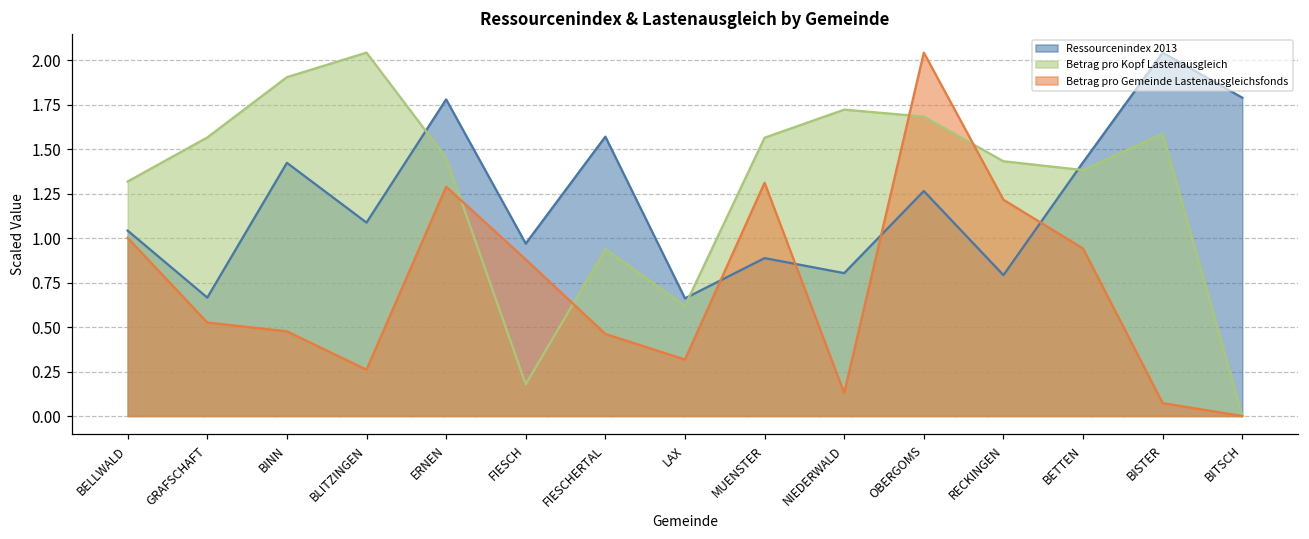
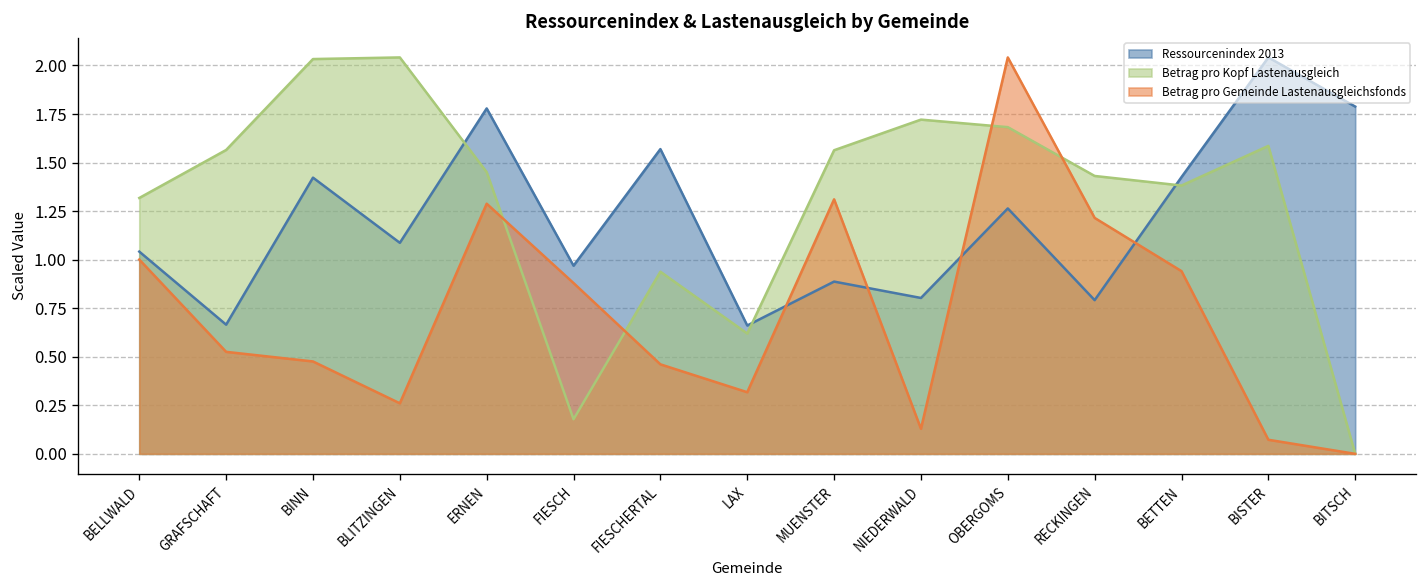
  {
    "Ressourcenindex 2013": {
      "BELLWALD": 1.04,
      "GRAFSCHAFT": 0.67,
      "BINN": 1.42,
      "BLITZINGEN": 1.09,
      "ERNEN": 1.78,
      "FIESCH": 0.97,
      "FIESCHERTAL": 1.57,
      "LAX": 0.66,
      "MUENSTER": 0.89,
      "NIEDERWALD": 0.80,
      "OBERGOMS": 1.26,
      "RECKINGEN": 0.79,
      "BETTEN": 1.43,
      "BITSCH": 1.79
    },
    "Betrag pro Kopf Lastenausgleich": {
      "BELLWALD": 1.32,
      "GRAFSCHAFT": 1.56,
-     "BINN": 1.90,
+     "BINN": 2.03,
      "BLITZINGEN": 2.04,
      "ERNEN": 1.45,
      "FIESCH": 0.18,
      "FIESCHERTAL": 0.94,
      "LAX": 0.62,
      "MUENSTER": 1.56,
      "NIEDERWALD": 1.72,
      "OBERGOMS": 1.68,
      "RECKINGEN": 1.43,
      "BETTEN": 1.38,
      "BISTER": 1.59
    },
    "Betrag pro Gemeinde Lastenausgleichsfonds": {
      "BELLWALD": 1.00,
      "GRAFSCHAFT": 0.53,
      "BINN": 0.48,
      "BLITZINGEN": 0.26,
      "ERNEN": 1.29,
      "FIESCH": 0.88,
      "FIESCHERTAL": 0.46,
      "LAX": 0.32,
      "MUENSTER": 1.31,
      "NIEDERWALD": 0.13,
      "OBERGOMS": 2.04,
      "RECKINGEN": 1.22,
      "BETTEN": 0.94,
      "BISTER": 0.07
    }
  }
